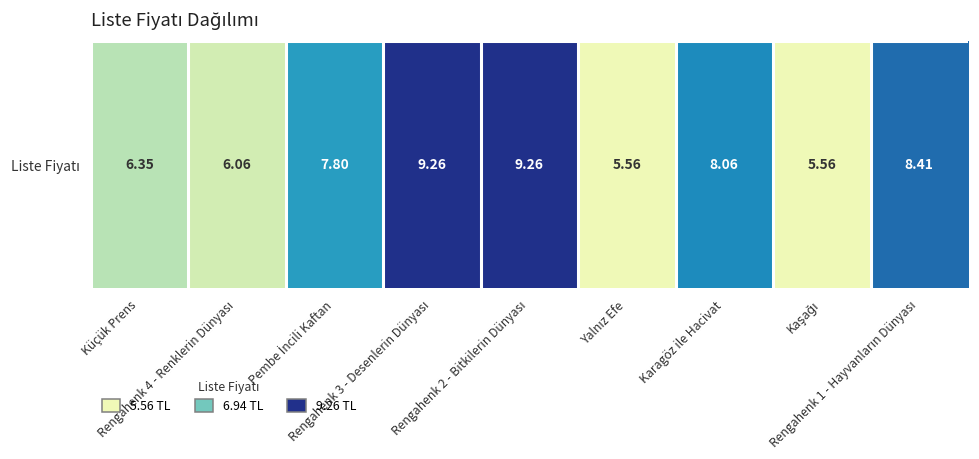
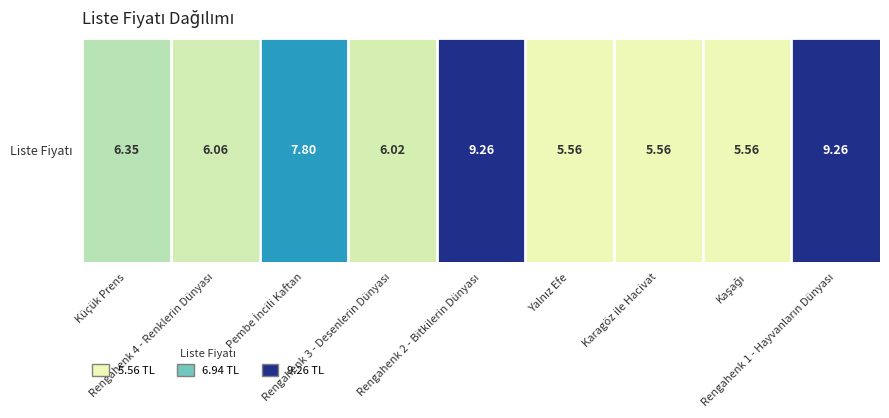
  {
    "Liste Fiyatı": {
      "Küçük Prens": 6.35,
      "Rengahenk 4 - Renklerin Dünyası": 6.06,
      "Pembe İncili Kaftan": 7.80,
-     "Rengahenk 3 - Desenlerin Dünyası": 9.26,
+     "Rengahenk 3 - Desenlerin Dünyası": 6.02,
      "Rengahenk 2 - Bitkilerin Dünyası": 9.26,
      "Yalnız Efe": 5.56,
-     "Karagöz ile Hacivat": 8.06,
+     "Karagöz ile Hacivat": 5.56,
      "Kaşağı": 5.56,
-     "Rengahenk 1 - Hayvanların Dünyası": 8.41
+     "Rengahenk 1 - Hayvanların Dünyası": 9.26
    }
  }
